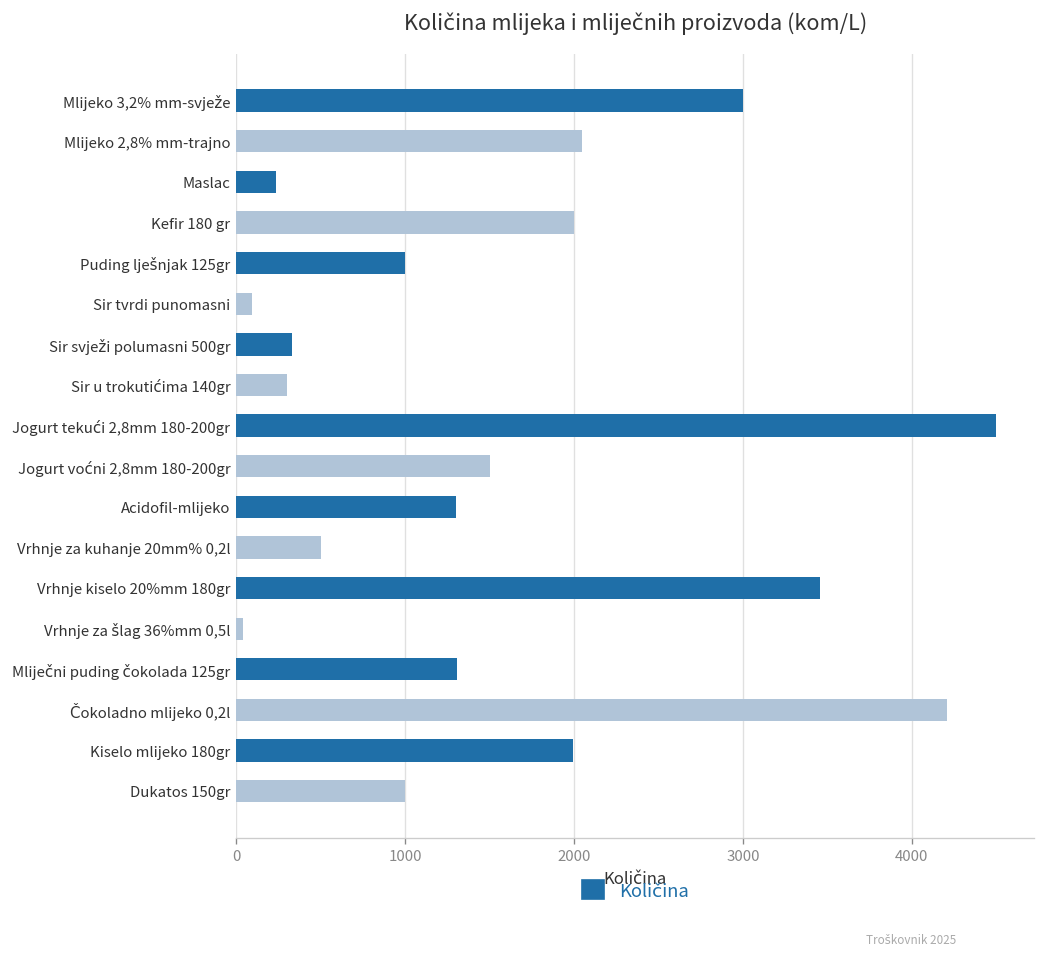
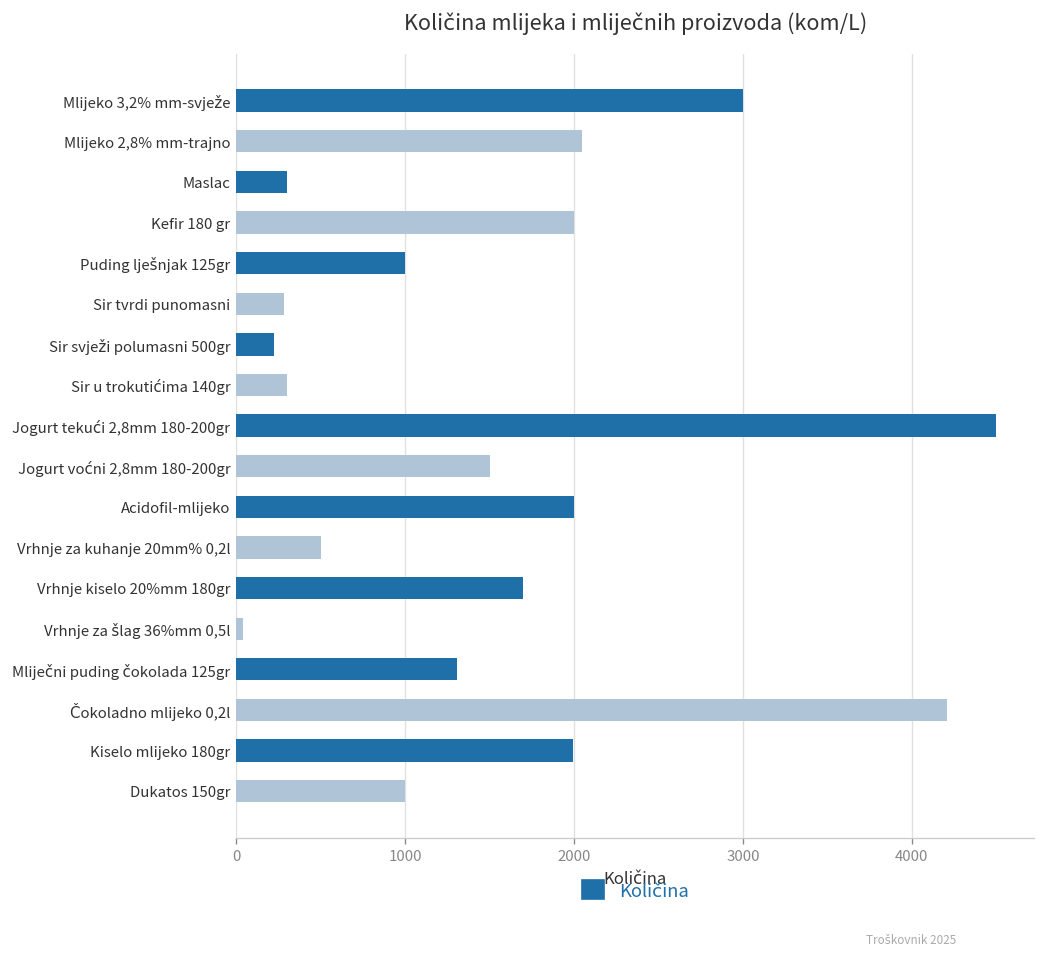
  {
    "Mlijeko 3,2% mm-svježe": 3000,
    "Mlijeko 2,8% mm-trajno": 2050,
-   "Maslac": 240,
+   "Maslac": 300,
    "Kefir 180 gr": 2000,
    "Puding lješnjak 125gr": 1000,
-   "Sir tvrdi punomasni": 90,
-   "Sir svježi polumasni 500gr": 330,
+   "Sir tvrdi punomasni": 280,
+   "Sir svježi polumasni 500gr": 220,
    "Sir u trokutićima 140gr": 300,
    "Jogurt tekući 2,8mm 180-200gr": 4500,
    "Jogurt voćni 2,8mm 180-200gr": 1500,
-   "Acidofil-mlijeko": 1300,
+   "Acidofil-mlijeko": 2000,
    "Vrhnje za kuhanje 20mm% 0,2l": 500,
-   "Vrhnje kiselo 20%mm 180gr": 3460,
+   "Vrhnje kiselo 20%mm 180gr": 1700,
    "Vrhnje za šlag 36%mm 0,5l": 40,
    "Mliječni puding čokolada 125gr": 1310,
    "Čokoladno mlijeko 0,2l": 4210,
    "Kiselo mlijeko 180gr": 2000,
    "Dukatos 150gr": 1000
  }
